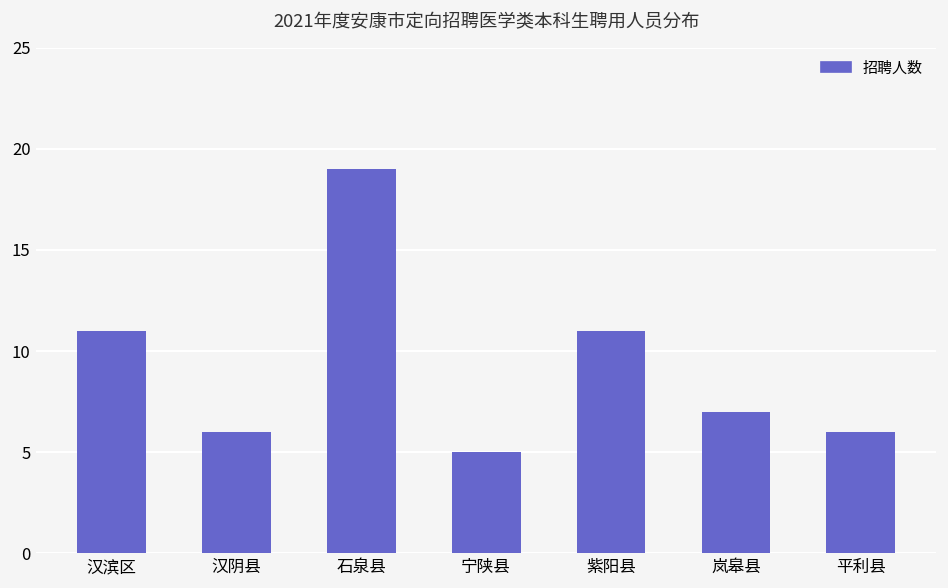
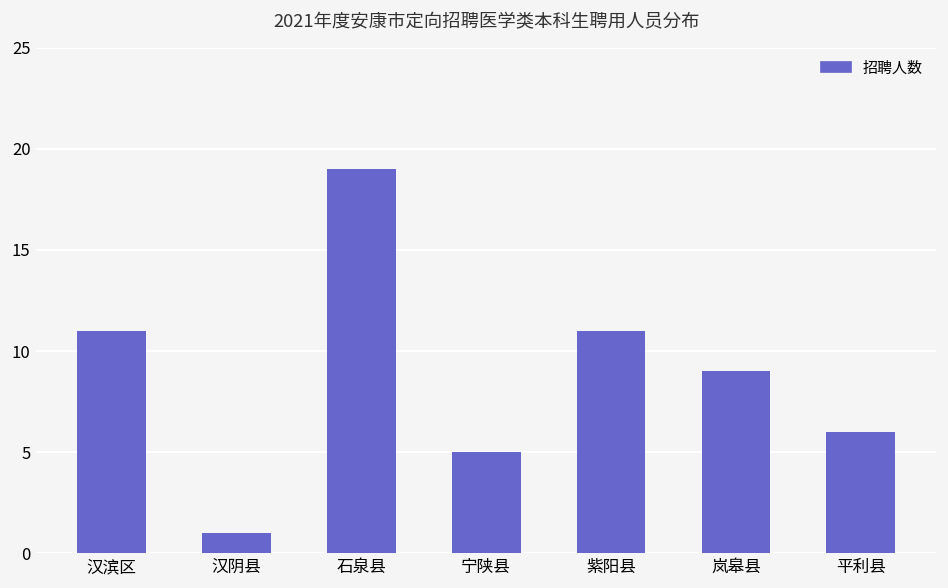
  {
    "汉滨区": 11,
-   "汉阴县": 6,
+   "汉阴县": 1,
    "石泉县": 19,
    "宁陕县": 5,
    "紫阳县": 11,
-   "岚皋县": 7,
+   "岚皋县": 9,
    "平利县": 6
  }
